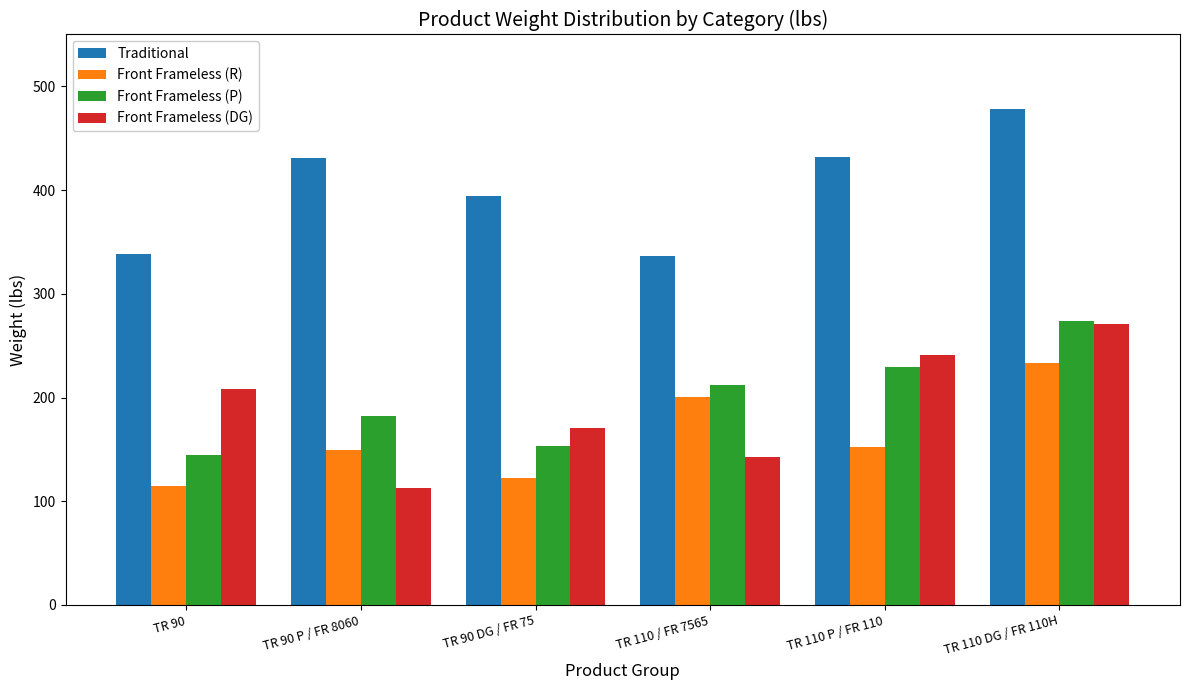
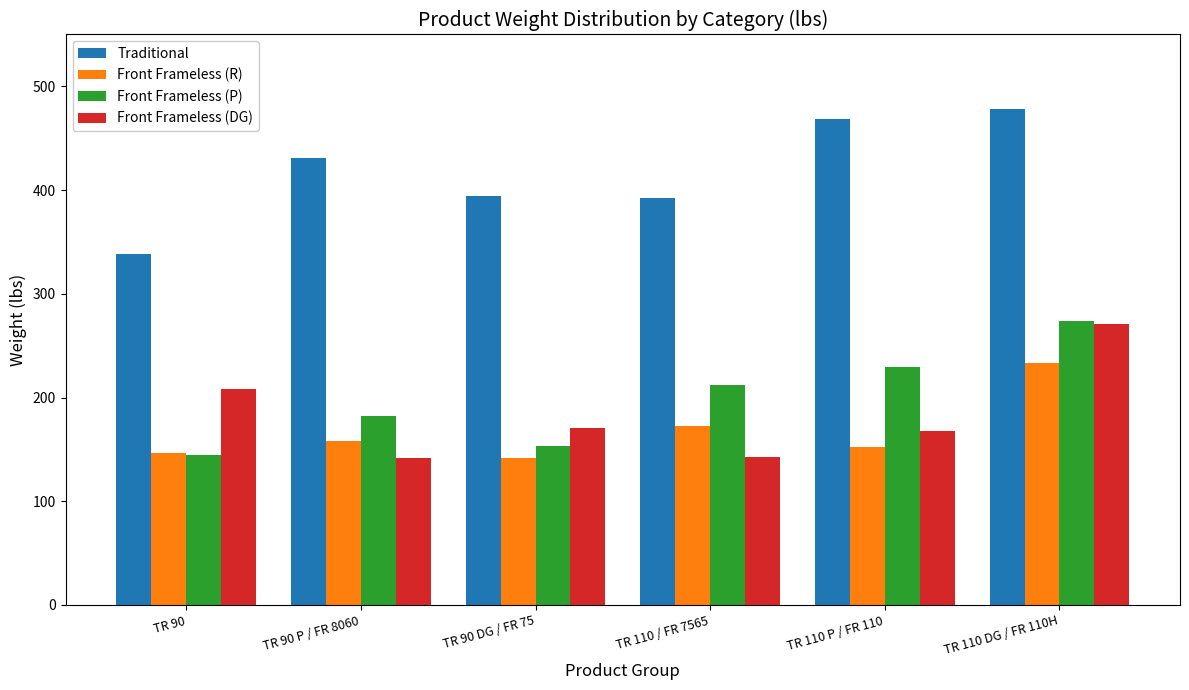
  {
    "Traditional": {
      "TR 90": 339,
      "TR 90 P / FR 8060": 431,
      "TR 90 DG / FR 75": 395,
-     "TR 110 / FR 7565": 336,
-     "TR 110 P / FR 110": 432,
+     "TR 110 / FR 7565": 392,
+     "TR 110 P / FR 110": 469,
      "TR 110 DG / FR 110H": 478
    },
    "Front Frameless (R)": {
-     "TR 90": 114,
-     "TR 90 P / FR 8060": 150,
-     "TR 90 DG / FR 75": 122,
-     "TR 110 / FR 7565": 201,
+     "TR 90": 147,
+     "TR 90 P / FR 8060": 158,
+     "TR 90 DG / FR 75": 141,
+     "TR 110 / FR 7565": 173,
      "TR 110 P / FR 110": 153,
      "TR 110 DG / FR 110H": 233
    },
    "Front Frameless (P)": {
      "TR 90": 145,
      "TR 90 P / FR 8060": 182,
      "TR 90 DG / FR 75": 153,
      "TR 110 / FR 7565": 212,
      "TR 110 P / FR 110": 229,
      "TR 110 DG / FR 110H": 274
    },
    "Front Frameless (DG)": {
      "TR 90": 209,
-     "TR 90 P / FR 8060": 113,
+     "TR 90 P / FR 8060": 141,
      "TR 90 DG / FR 75": 171,
      "TR 110 / FR 7565": 143,
-     "TR 110 P / FR 110": 241,
+     "TR 110 P / FR 110": 168,
      "TR 110 DG / FR 110H": 271
    }
  }
